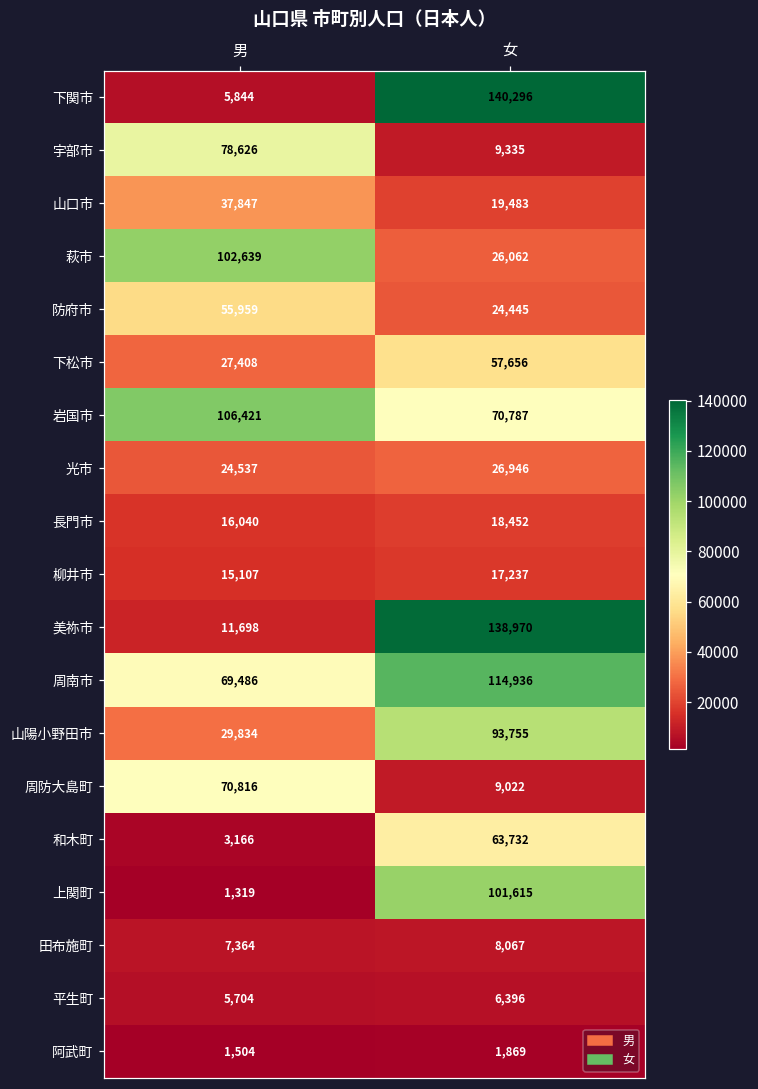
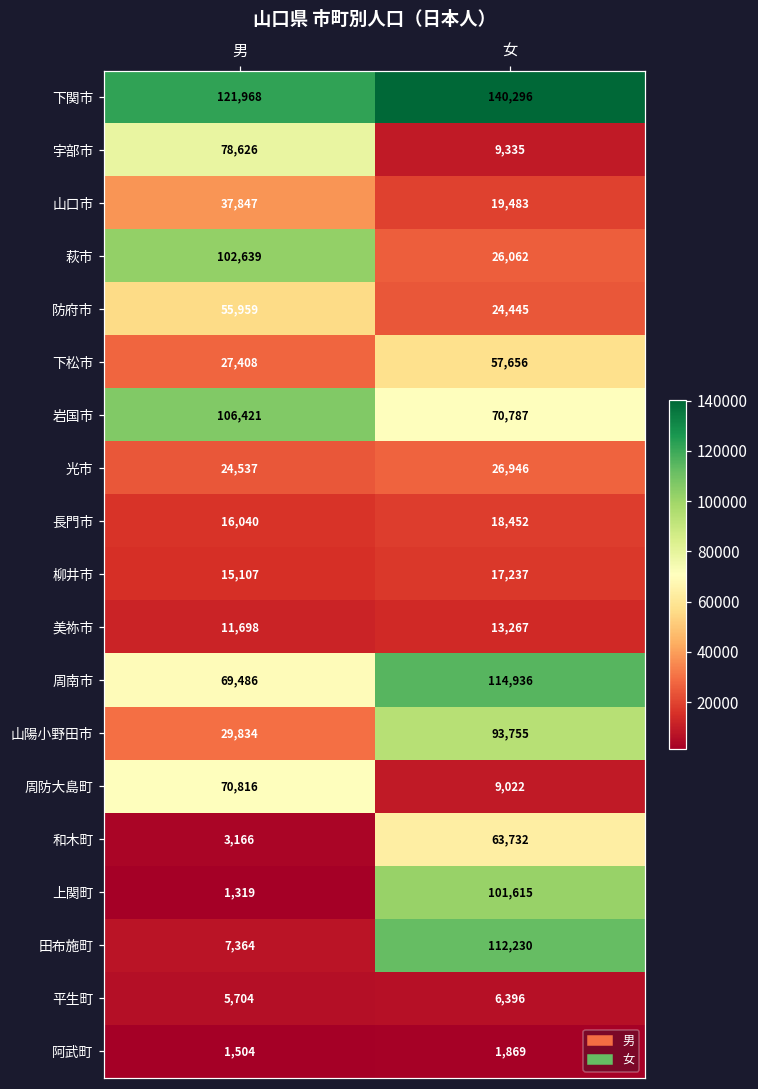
  {
    "下関市": {
-     "男": "5,844",
+     "男": "121,968",
      "女": "140,296"
    },
    "宇部市": {
      "男": "78,626",
      "女": "9,335"
    },
    "山口市": {
      "男": "37,847",
      "女": "19,483"
    },
    "萩市": {
      "男": "102,639",
      "女": "26,062"
    },
    "防府市": {
      "男": "55,959",
      "女": "24,445"
    },
    "下松市": {
      "男": "27,408",
      "女": "57,656"
    },
    "岩国市": {
      "男": "106,421",
      "女": "70,787"
    },
    "光市": {
      "男": "24,537",
      "女": "26,946"
    },
    "長門市": {
      "男": "16,040",
      "女": "18,452"
    },
    "柳井市": {
      "男": "15,107",
      "女": "17,237"
    },
    "美祢市": {
      "男": "11,698",
-     "女": "138,970"
+     "女": "13,267"
    },
    "周南市": {
      "男": "69,486",
      "女": "114,936"
    },
    "山陽小野田市": {
      "男": "29,834",
      "女": "93,755"
    },
    "周防大島町": {
      "男": "70,816",
      "女": "9,022"
    },
    "和木町": {
      "男": "3,166",
      "女": "63,732"
    },
    "上関町": {
      "男": "1,319",
      "女": "101,615"
    },
    "田布施町": {
      "男": "7,364",
-     "女": "8,067"
+     "女": "112,230"
    },
    "平生町": {
      "男": "5,704",
      "女": "6,396"
    },
    "阿武町": {
      "男": "1,504",
      "女": "1,869"
    }
  }
